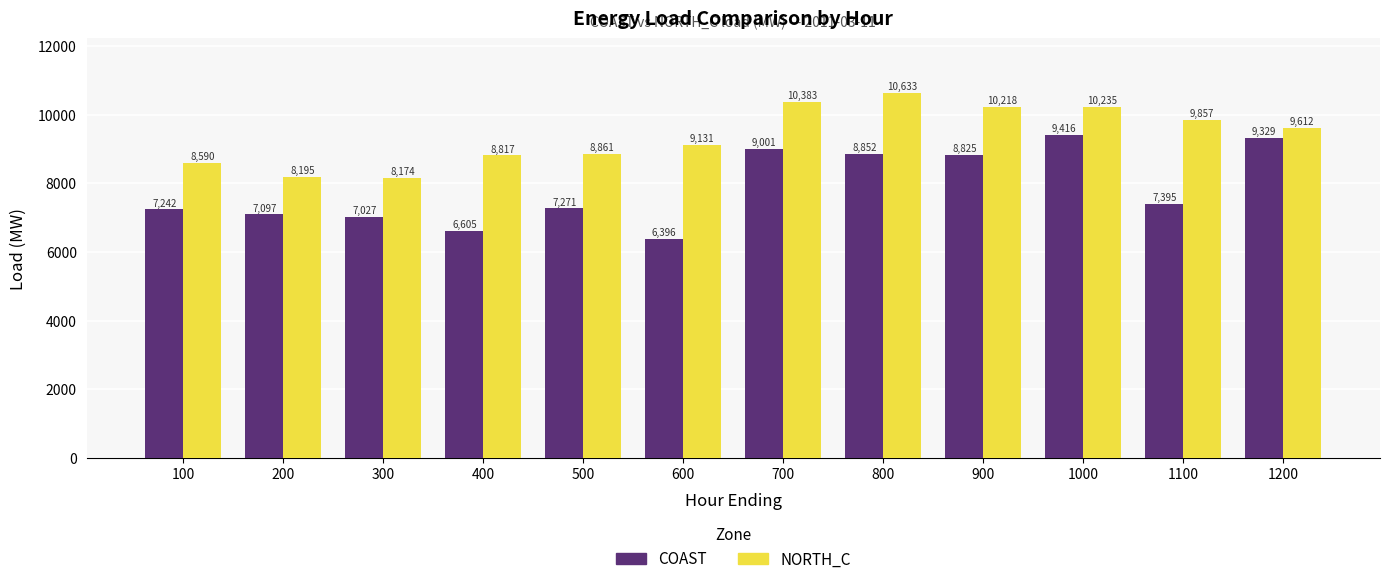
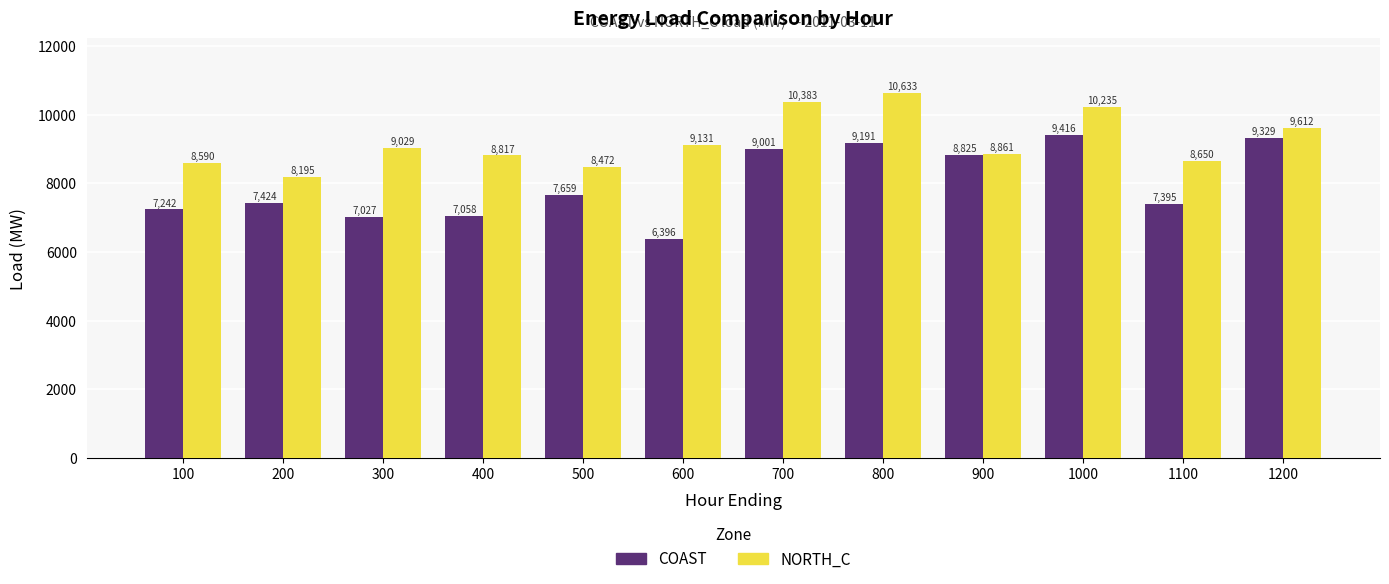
  {
    "COAST": {
      "100": "7,242",
-     "200": "7,097",
+     "200": "7,424",
      "300": "7,027",
-     "400": "6,605",
-     "500": "7,271",
+     "400": "7,058",
+     "500": "7,659",
      "600": "6,396",
      "700": "9,001",
-     "800": "8,852",
+     "800": "9,191",
      "900": "8,825",
      "1000": "9,416",
      "1100": "7,395",
      "1200": "9,329"
    },
    "NORTH_C": {
      "100": "8,590",
      "200": "8,195",
-     "300": "8,174",
+     "300": "9,029",
      "400": "8,817",
-     "500": "8,861",
+     "500": "8,472",
      "600": "9,131",
      "700": "10,383",
      "800": "10,633",
-     "900": "10,218",
+     "900": "8,861",
      "1000": "10,235",
-     "1100": "9,857",
+     "1100": "8,650",
      "1200": "9,612"
    }
  }
